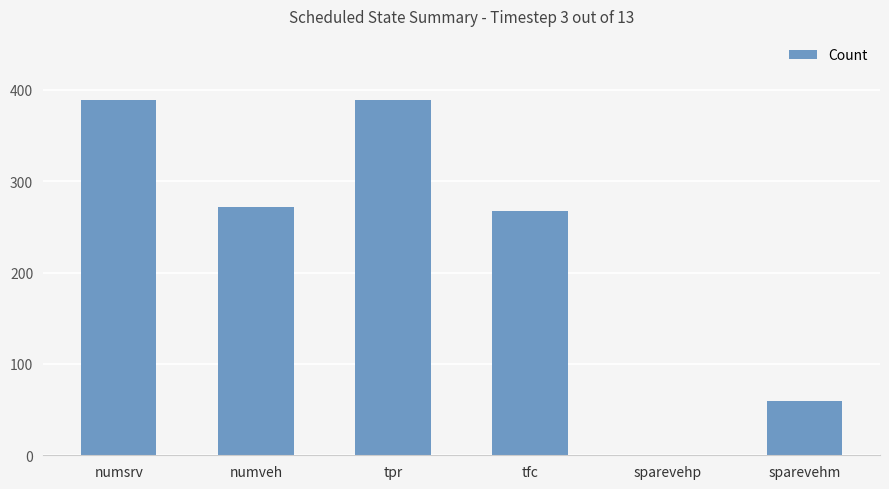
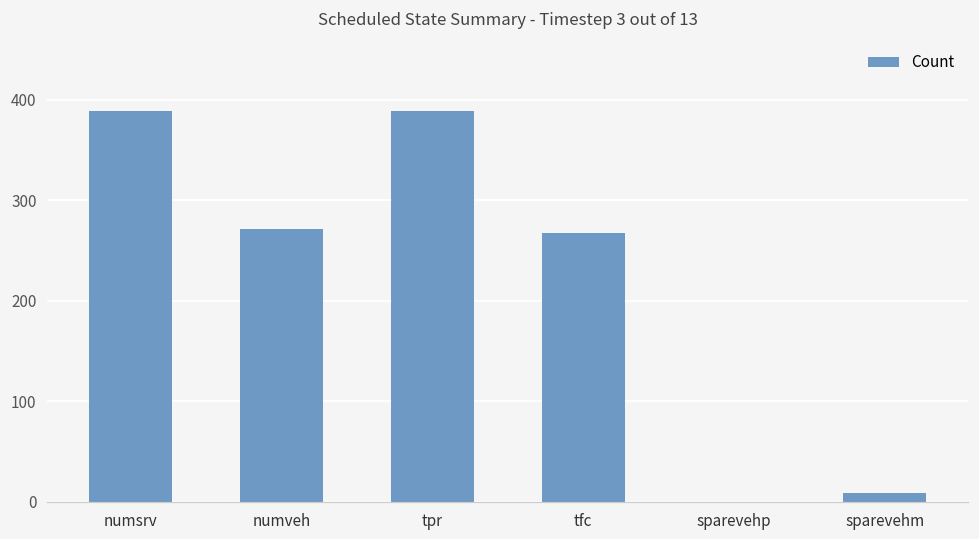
  {
    "numsrv": 390,
    "numveh": 270,
    "tpr": 390,
    "tfc": 270,
    "sparevehp": 0,
-   "sparevehm": 60
+   "sparevehm": 10
  }
